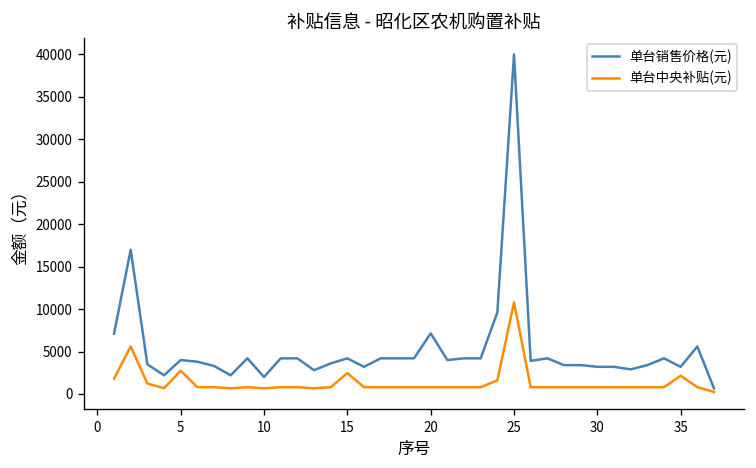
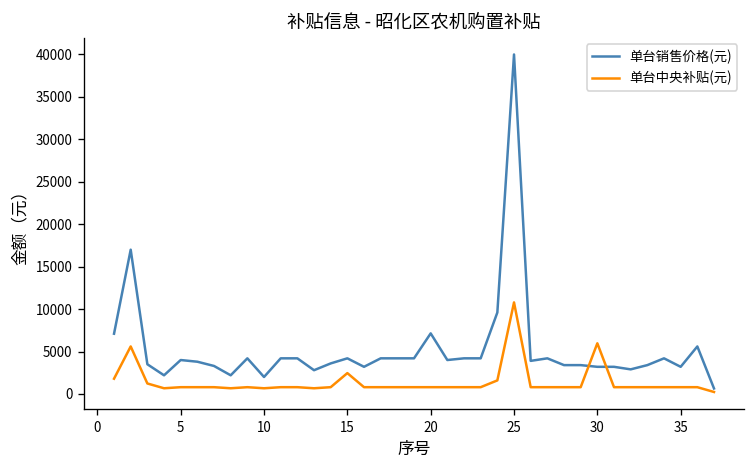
  {
    "单台销售价格(元)": {
      "5": 4000,
      "10": 2000,
      "15": 4000,
      "20": 7000,
      "25": 40000,
      "30": 3000,
      "35": 3000
    },
    "单台中央补贴(元)": {
-     "5": 3000,
+     "5": 1000,
      "10": 1000,
      "15": 2000,
      "20": 1000,
      "25": 11000,
-     "30": 1000,
-     "35": 2000
+     "30": 6000,
+     "35": 1000
    }
  }
